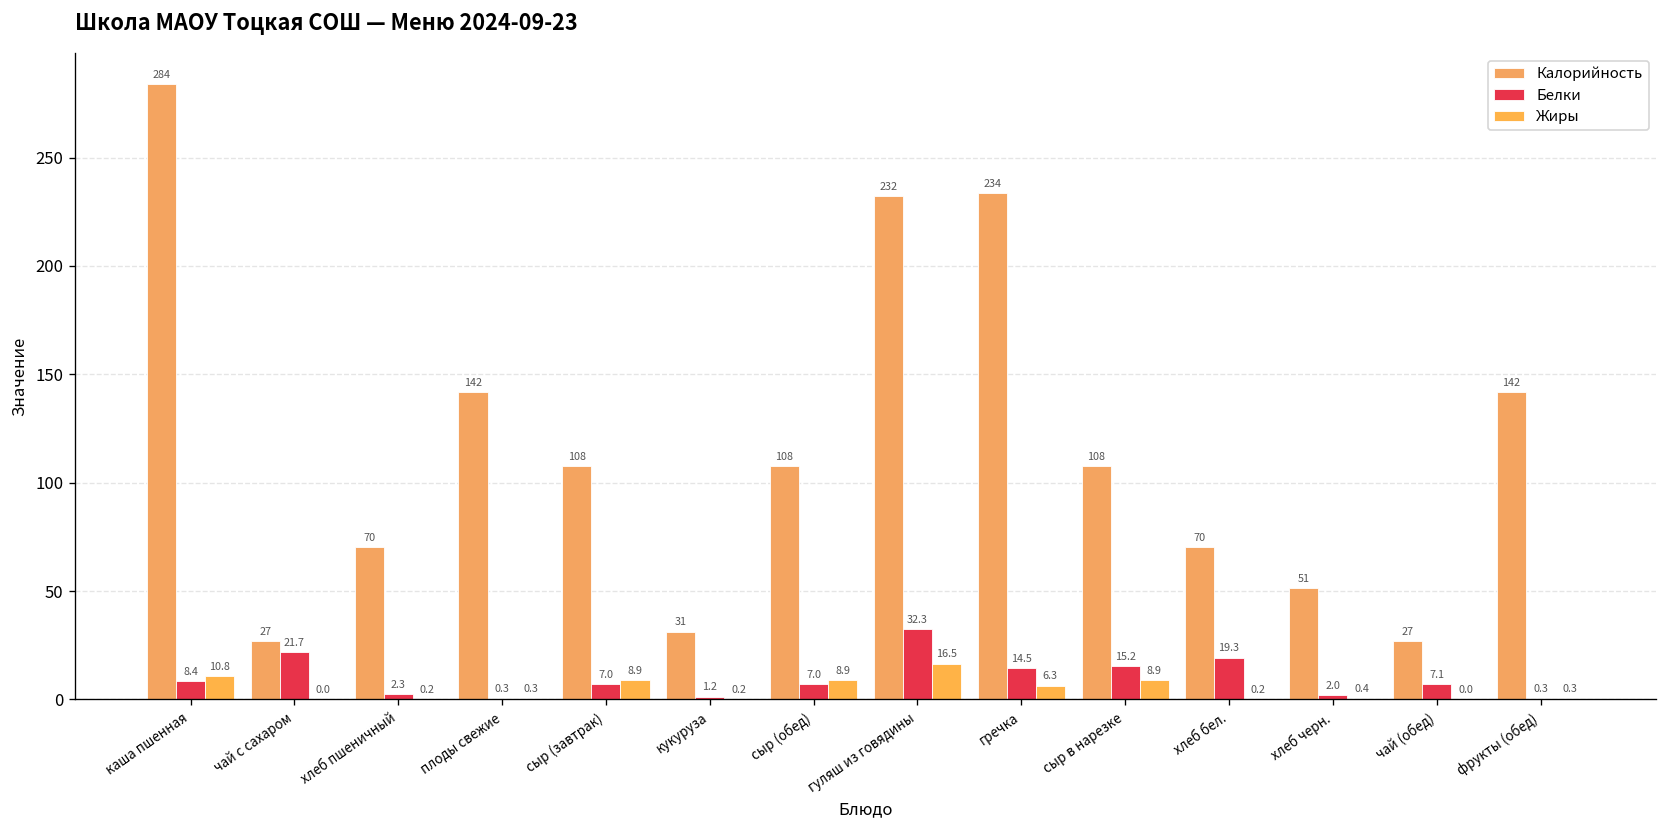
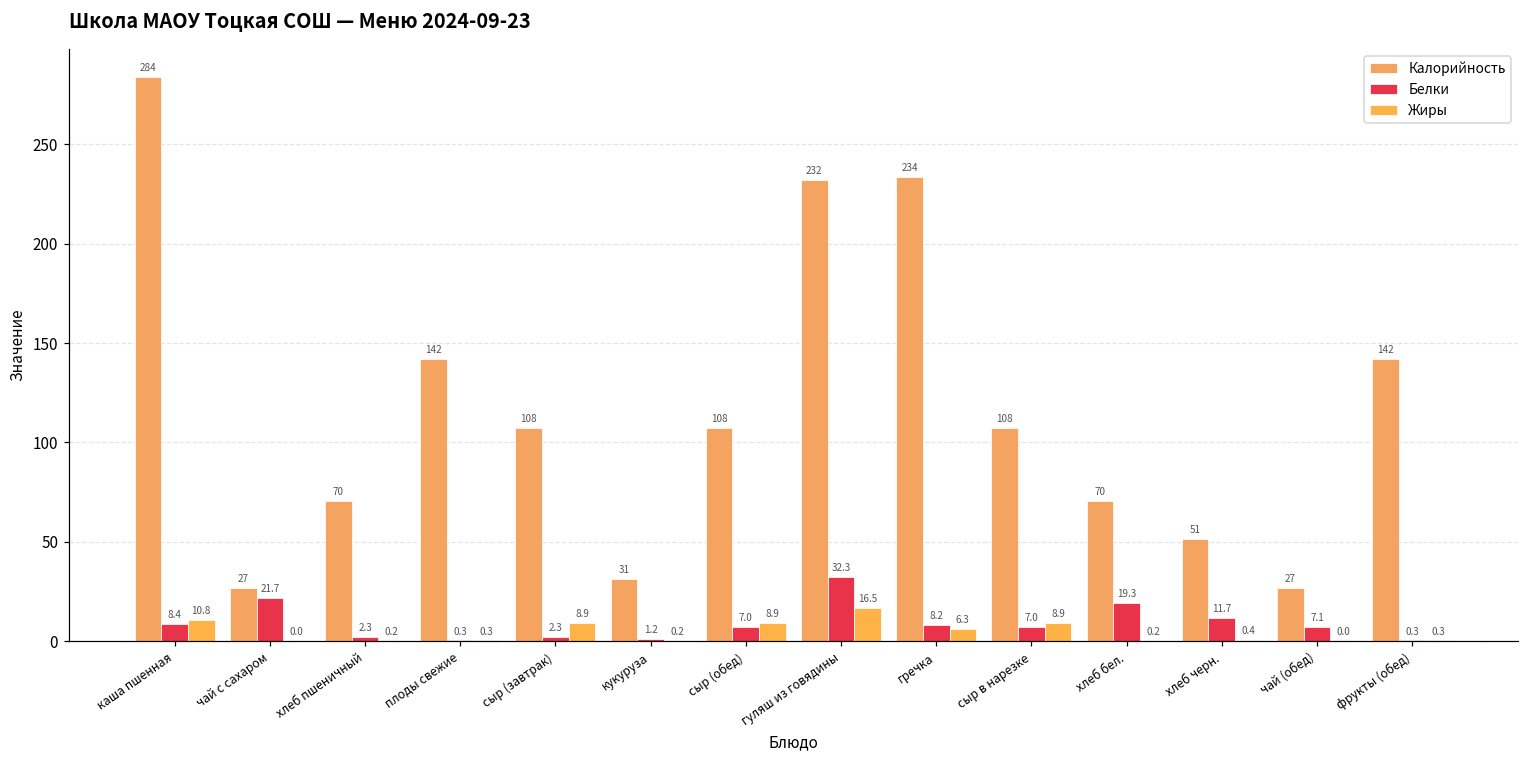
  {
    "Белки": {
      "каша пшенная": 8.4,
      "чай с сахаром": 21.7,
      "хлеб пшеничный": 2.3,
      "плоды свежие": 0.3,
-     "сыр (завтрак)": 7.0,
+     "сыр (завтрак)": 2.3,
      "кукуруза": 1.2,
      "сыр (обед)": 7.0,
      "гуляш из говядины": 32.3,
-     "гречка": 14.5,
-     "сыр в нарезке": 15.2,
+     "гречка": 8.2,
+     "сыр в нарезке": 7.0,
      "хлеб бел.": 19.3,
-     "хлеб черн.": 2.0,
+     "хлеб черн.": 11.7,
      "чай (обед)": 7.1,
      "фрукты (обед)": 0.3
    }
  }
